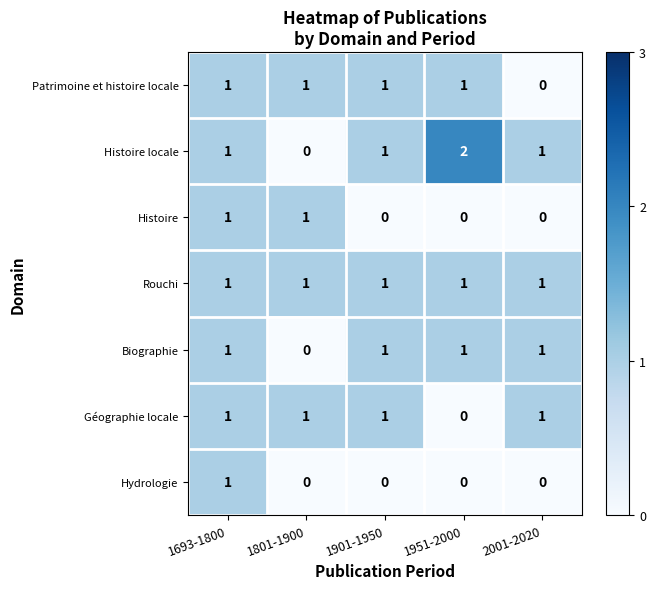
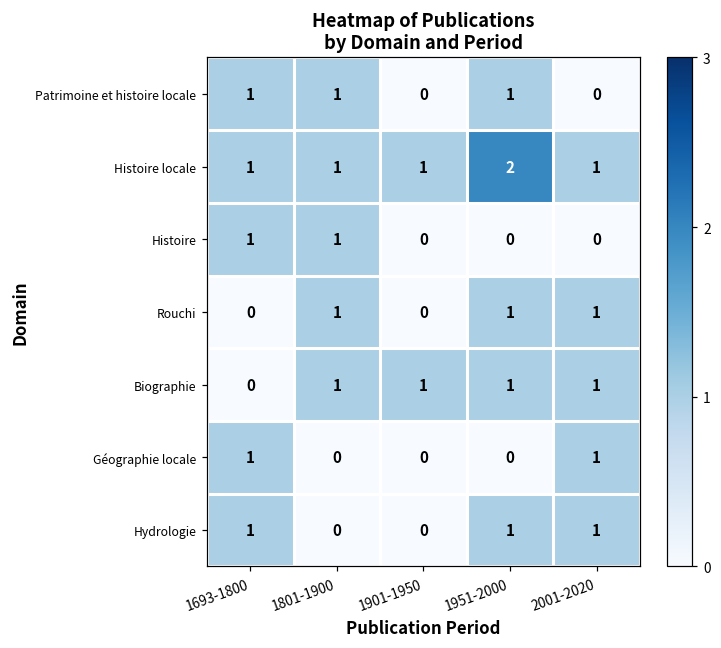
  {
    "Patrimoine et histoire locale": {
      "1693-1800": 1,
      "1801-1900": 1,
-     "1901-1950": 1,
+     "1901-1950": 0,
      "1951-2000": 1,
      "2001-2020": 0
    },
    "Histoire locale": {
      "1693-1800": 1,
-     "1801-1900": 0,
+     "1801-1900": 1,
      "1901-1950": 1,
      "1951-2000": 2,
      "2001-2020": 1
    },
    "Histoire": {
      "1693-1800": 1,
      "1801-1900": 1,
      "1901-1950": 0,
      "1951-2000": 0,
      "2001-2020": 0
    },
    "Rouchi": {
-     "1693-1800": 1,
+     "1693-1800": 0,
      "1801-1900": 1,
-     "1901-1950": 1,
+     "1901-1950": 0,
      "1951-2000": 1,
      "2001-2020": 1
    },
    "Biographie": {
-     "1693-1800": 1,
-     "1801-1900": 0,
+     "1693-1800": 0,
+     "1801-1900": 1,
      "1901-1950": 1,
      "1951-2000": 1,
      "2001-2020": 1
    },
    "Géographie locale": {
      "1693-1800": 1,
-     "1801-1900": 1,
-     "1901-1950": 1,
+     "1801-1900": 0,
+     "1901-1950": 0,
      "1951-2000": 0,
      "2001-2020": 1
    },
    "Hydrologie": {
      "1693-1800": 1,
      "1801-1900": 0,
      "1901-1950": 0,
-     "1951-2000": 0,
-     "2001-2020": 0
+     "1951-2000": 1,
+     "2001-2020": 1
    }
  }
